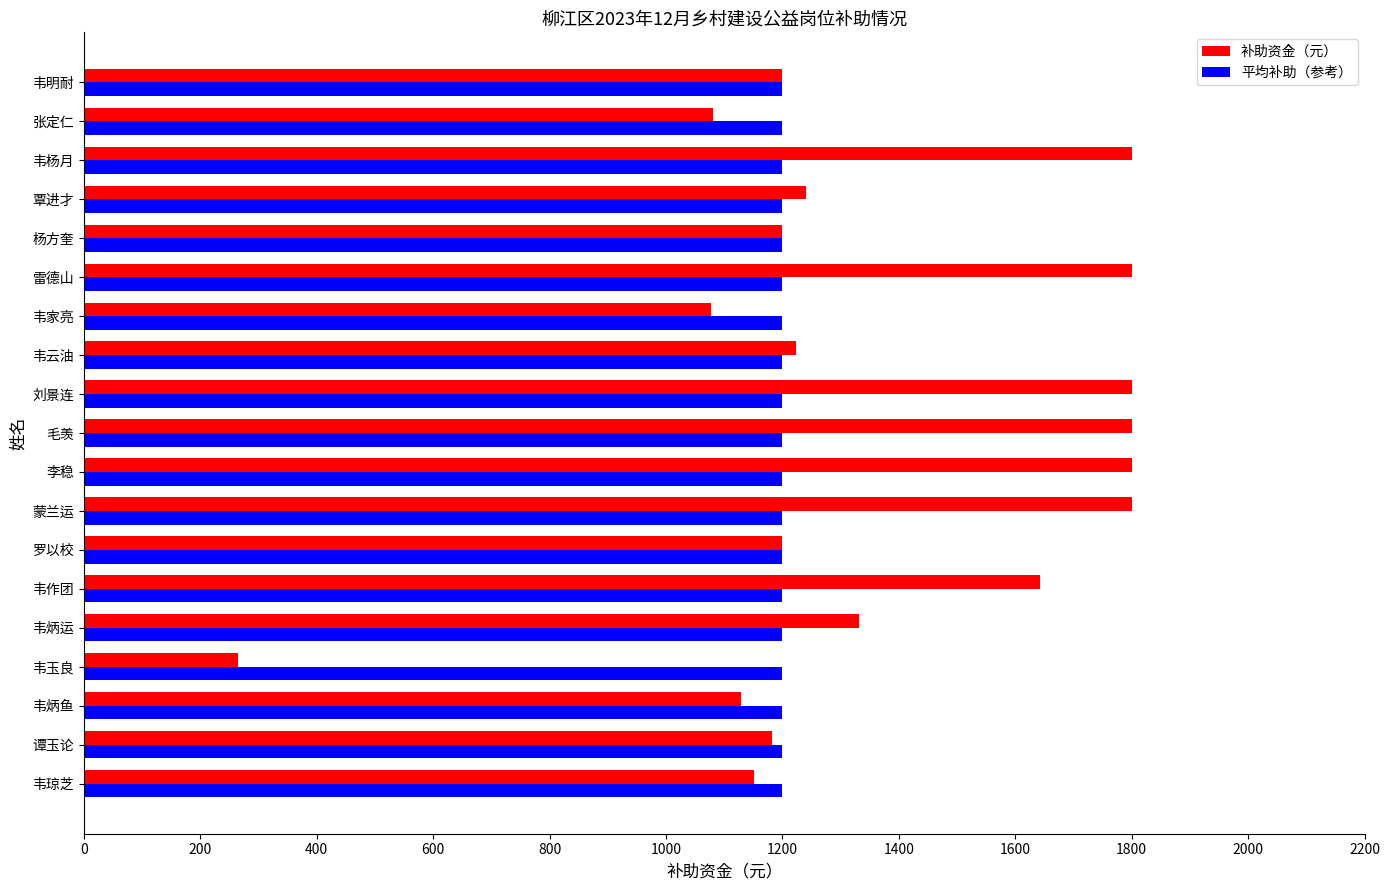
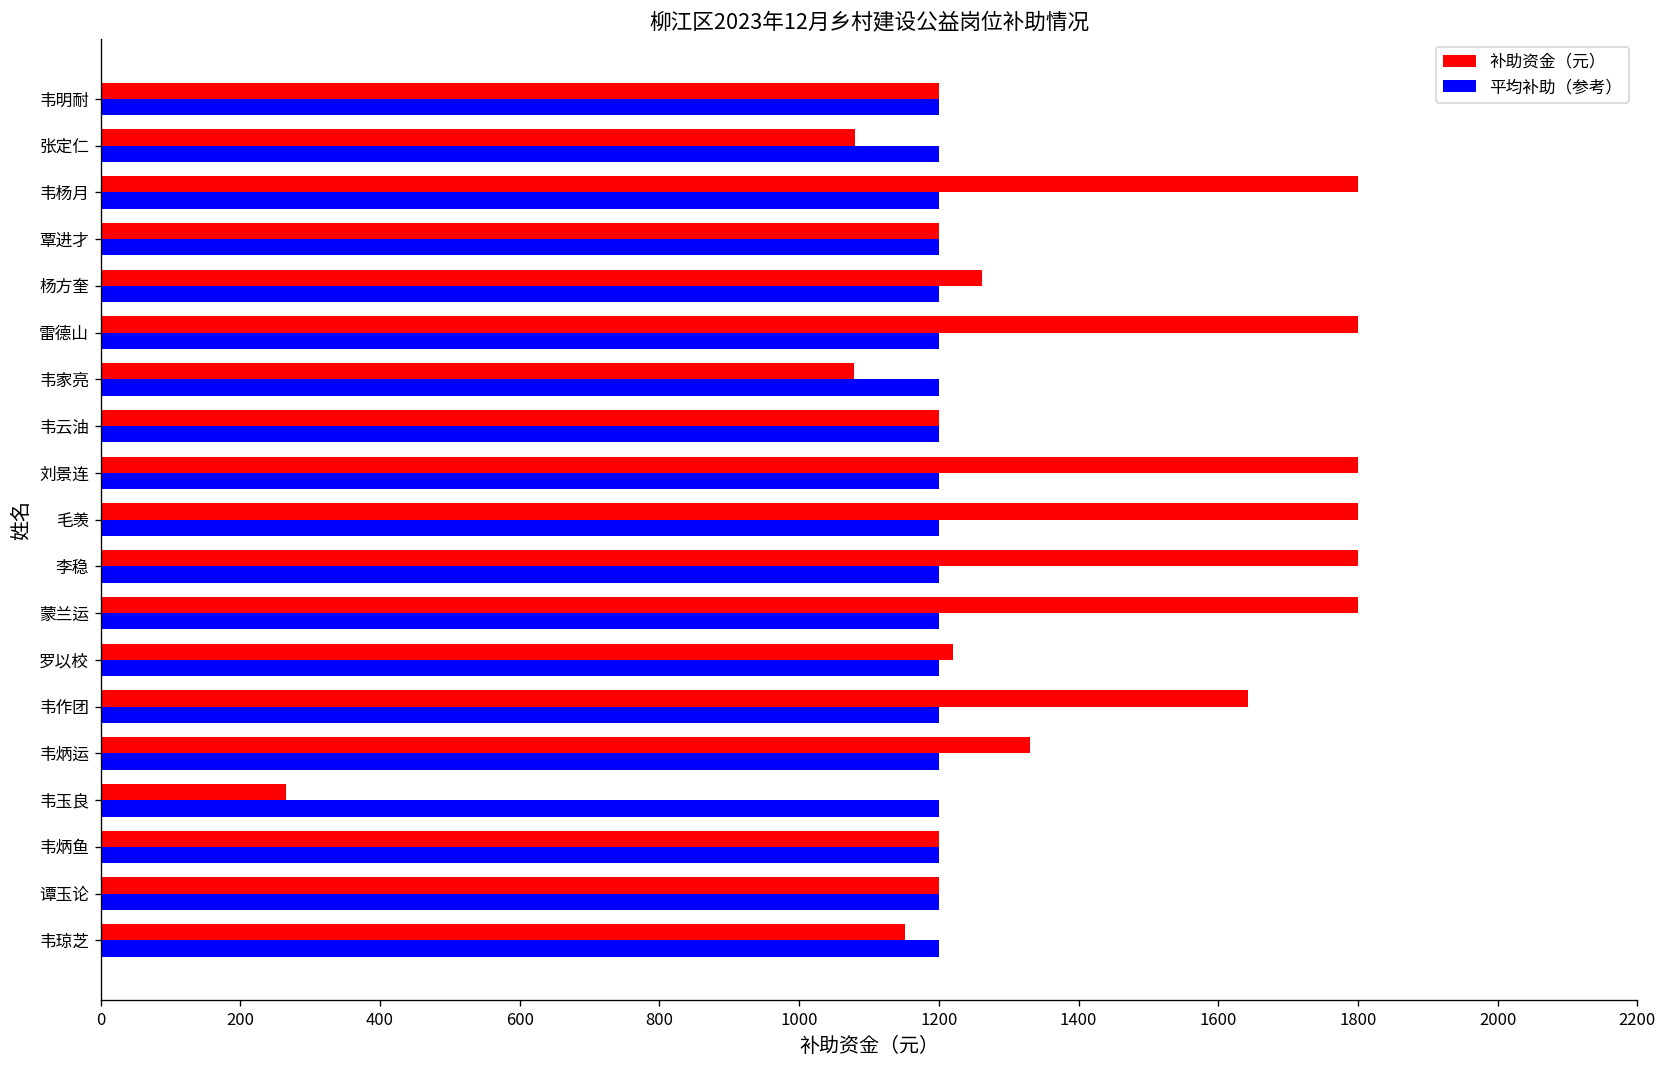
  {
    "补助资金（元）": {
      "韦明耐": 1200,
      "张定仁": 1080,
      "韦杨月": 1800,
-     "覃进才": 1240,
-     "杨方奎": 1200,
+     "覃进才": 1200,
+     "杨方奎": 1260,
      "雷德山": 1800,
      "韦家亮": 1080,
-     "韦云油": 1220,
+     "韦云油": 1200,
      "刘景连": 1800,
      "毛羡": 1800,
      "李稳": 1800,
      "蒙兰运": 1800,
-     "罗以校": 1200,
+     "罗以校": 1220,
      "韦作团": 1640,
      "韦炳运": 1330,
      "韦玉良": 270,
-     "韦炳鱼": 1130,
-     "谭玉论": 1180,
+     "韦炳鱼": 1200,
+     "谭玉论": 1200,
      "韦琼芝": 1150
    },
    "平均补助（参考）": {
      "韦明耐": 1200,
      "张定仁": 1200,
      "韦杨月": 1200,
      "覃进才": 1200,
      "杨方奎": 1200,
      "雷德山": 1200,
      "韦家亮": 1200,
      "韦云油": 1200,
      "刘景连": 1200,
      "毛羡": 1200,
      "李稳": 1200,
      "蒙兰运": 1200,
      "罗以校": 1200,
      "韦作团": 1200,
      "韦炳运": 1200,
      "韦玉良": 1200,
      "韦炳鱼": 1200,
      "谭玉论": 1200,
      "韦琼芝": 1200
    }
  }
